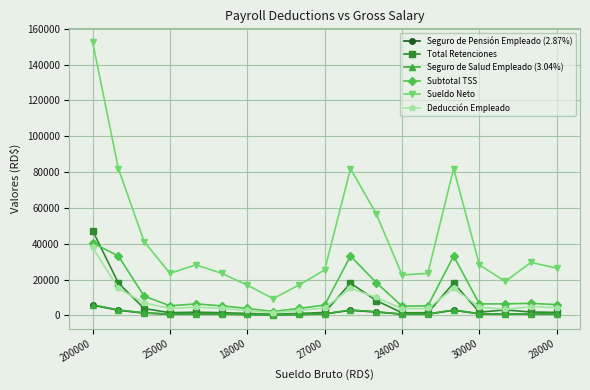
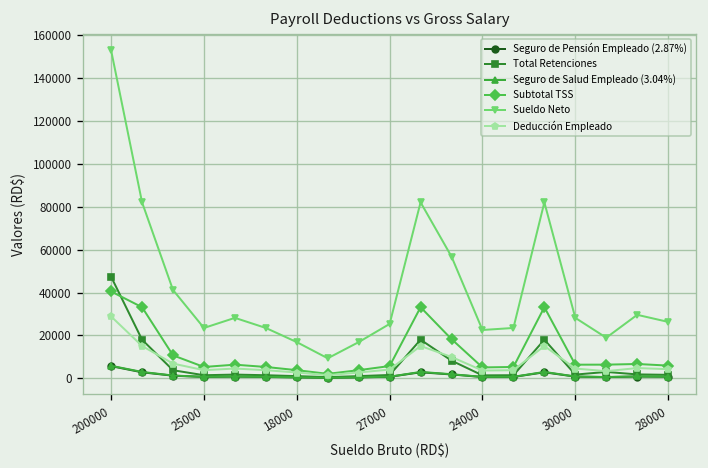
  {
    "Deducción Empleado": {
-     "200000": 38000,
+     "200000": 29000,
      "25000": 4000,
      "27000": 4000,
      "24000": 4000,
      "30000": 5000,
      "28000": 4000
    }
  }
